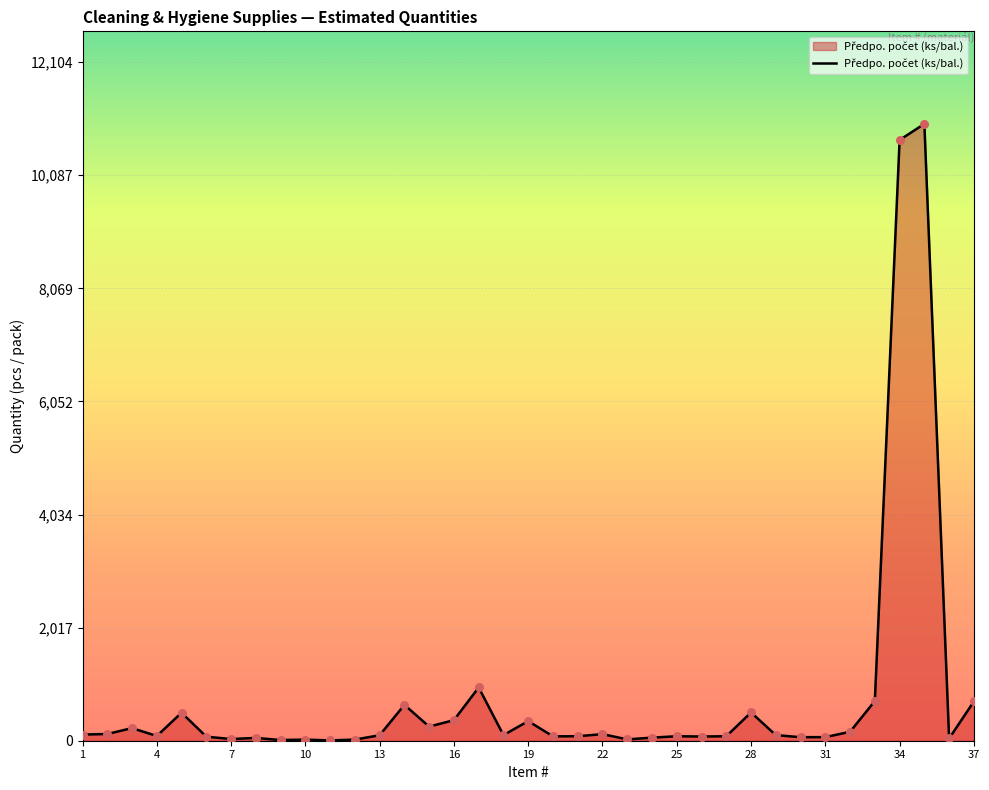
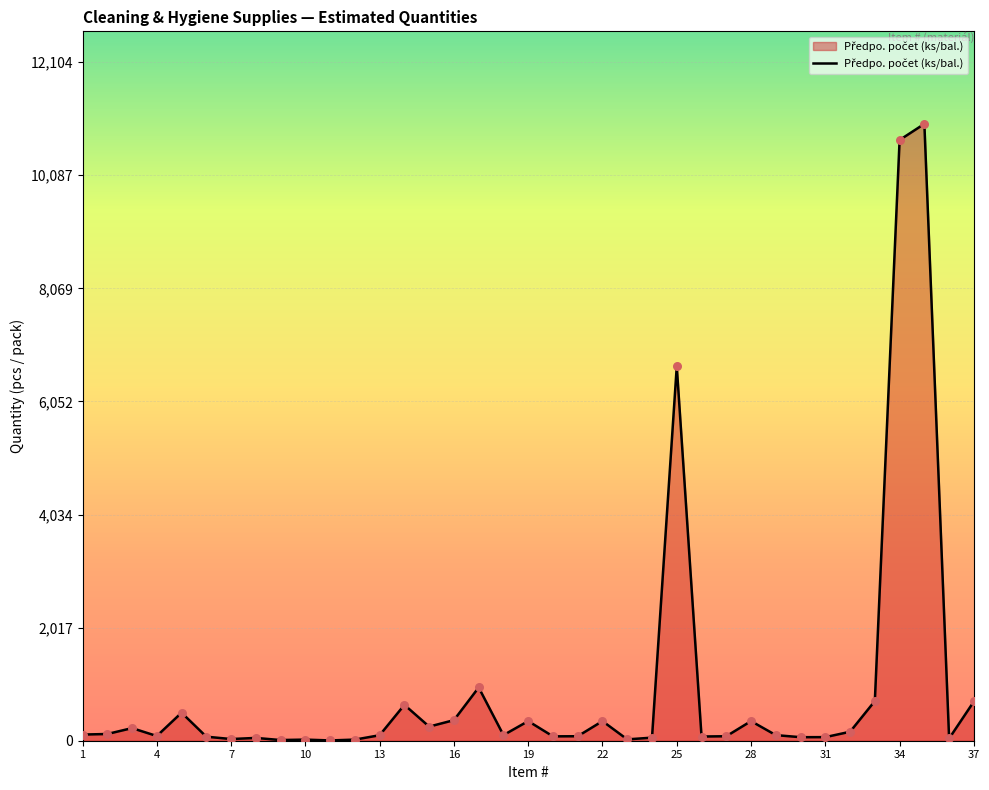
  {
    "1": "100",
    "4": "100",
    "7": "0",
    "10": "0",
    "13": "100",
    "16": "400",
    "19": "400",
-   "22": "100",
-   "25": "100",
-   "28": "500",
+   "22": "400",
+   "25": "6,700",
+   "28": "400",
    "31": "100",
    "34": "10,700",
    "37": "700"
  }
